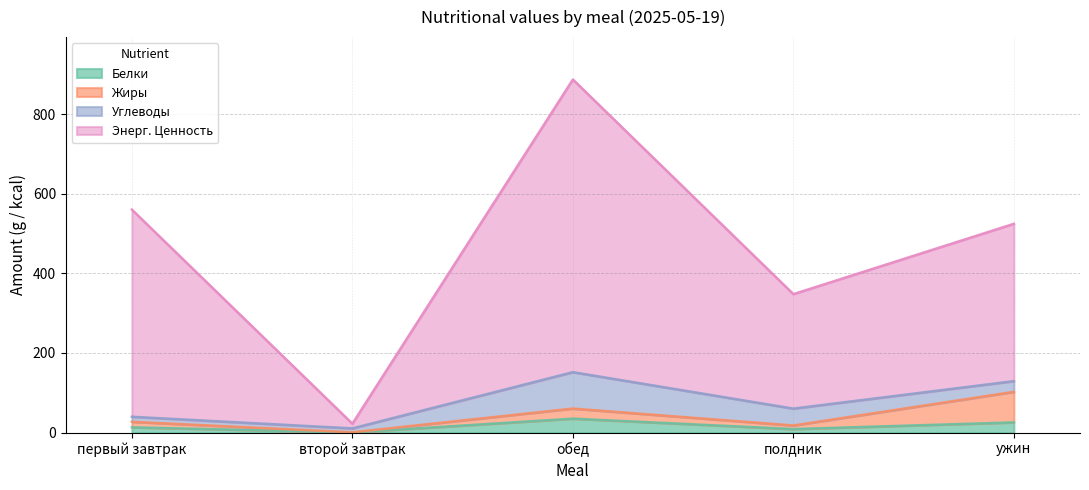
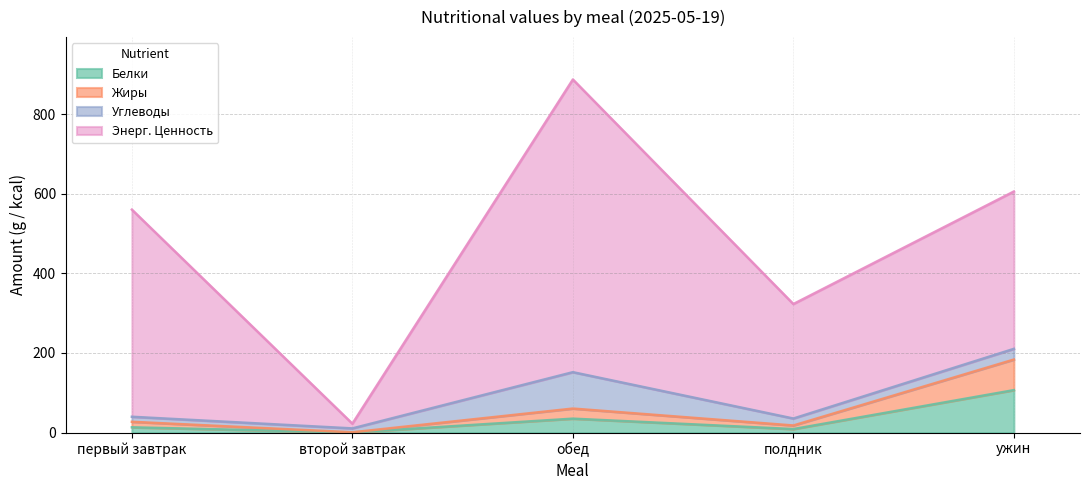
  {
    "Белки": {
      "первый завтрак": 10,
      "обед": 40,
      "полдник": 10,
-     "ужин": 30
+     "ужин": 110
    },
    "Жиры": {
      "первый завтрак": 10,
      "обед": 30,
      "полдник": 10,
      "ужин": 80
    },
    "Углеводы": {
      "первый завтрак": 10,
      "второй завтрак": 10,
      "обед": 90,
-     "полдник": 40,
+     "полдник": 20,
      "ужин": 30
    },
    "Энерг. Ценность": {
      "первый завтрак": 520,
      "второй завтрак": 10,
      "обед": 740,
      "полдник": 290,
      "ужин": 400
    }
  }
